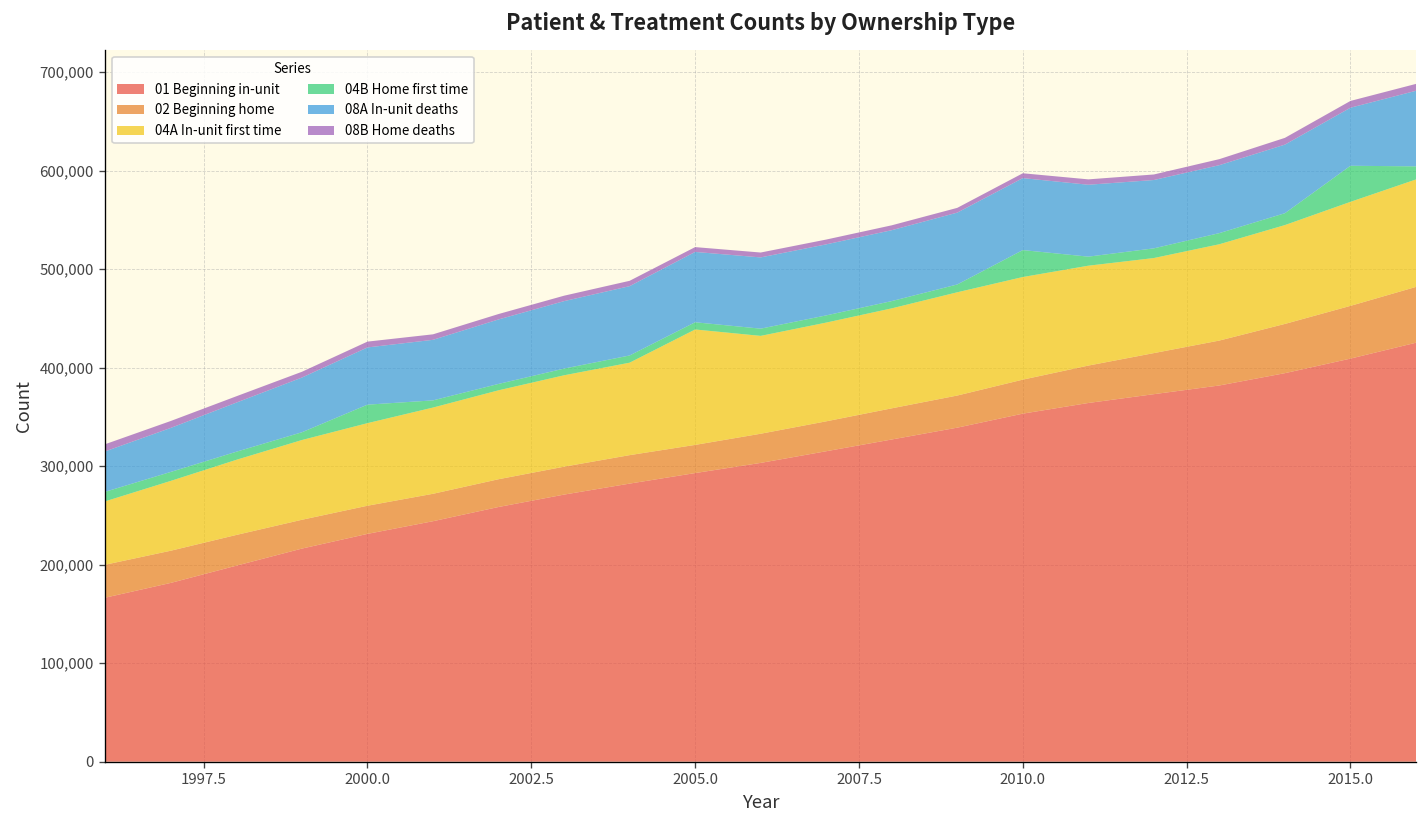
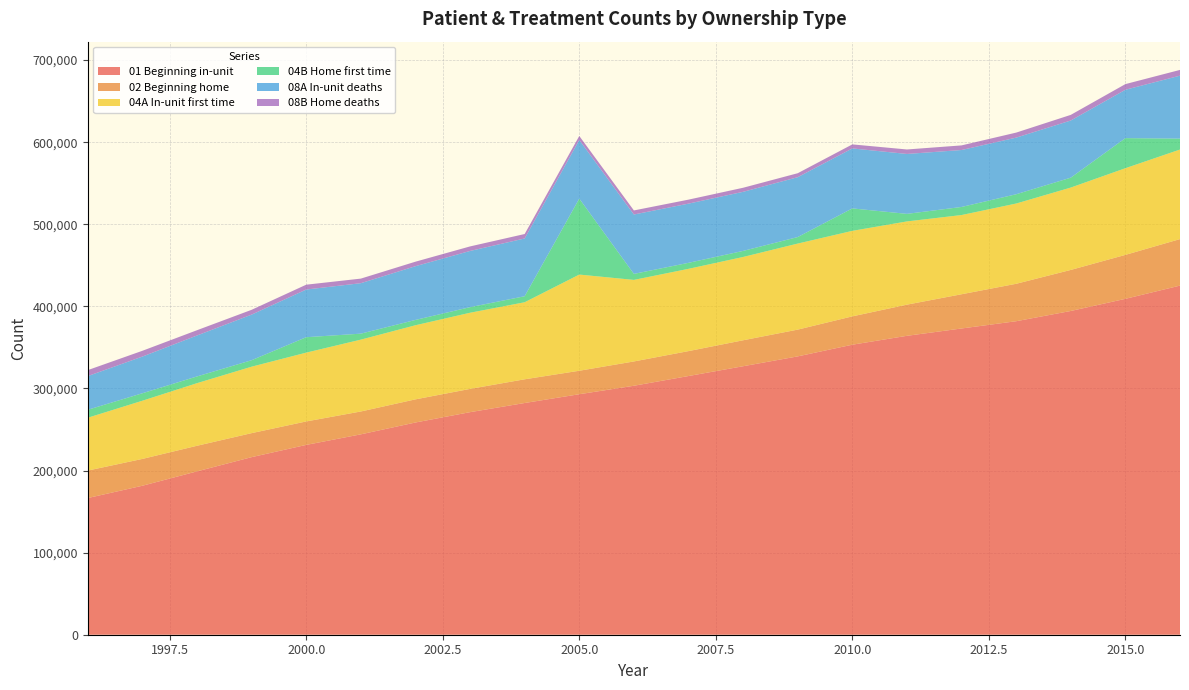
  {
    "04A In-unit first time": {
      "2000.0": "80,000",
      "2005.0": "120,000",
      "2010.0": "100,000",
      "2015.0": "110,000"
    },
    "04B Home first time": {
      "2000.0": "20,000",
-     "2005.0": "10,000",
+     "2005.0": "90,000",
      "2010.0": "30,000",
      "2015.0": "40,000"
    },
    "08A In-unit deaths": {
      "2000.0": "60,000",
      "2005.0": "70,000",
      "2010.0": "70,000",
      "2015.0": "60,000"
    },
    "08B Home deaths": {
      "2000.0": "10,000",
      "2005.0": "0",
      "2010.0": "0",
      "2015.0": "10,000"
    }
  }
